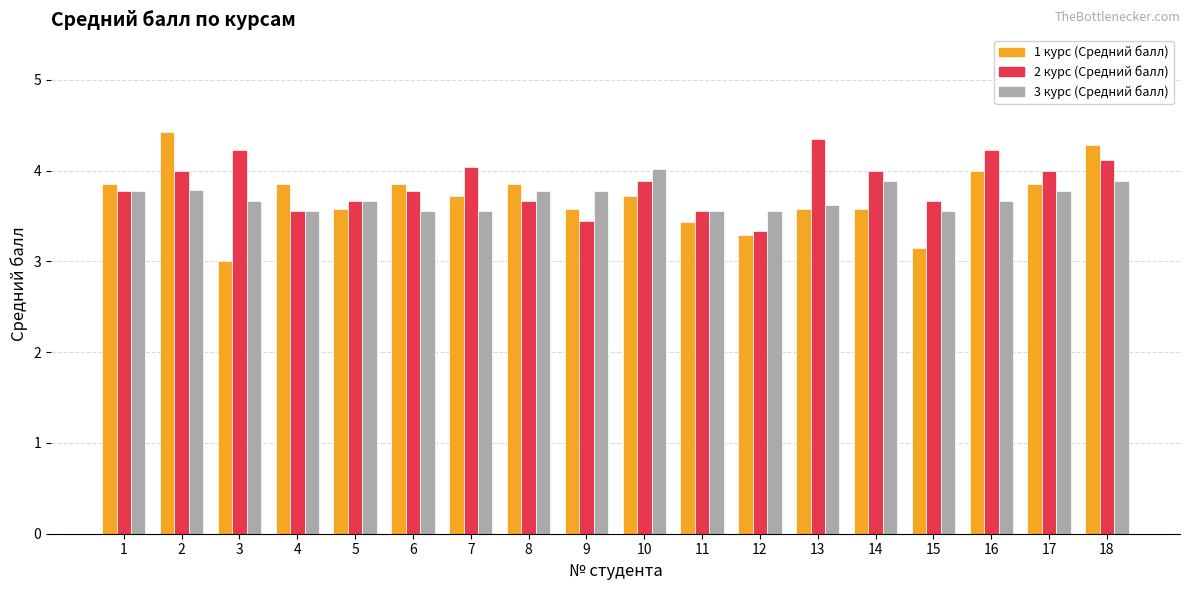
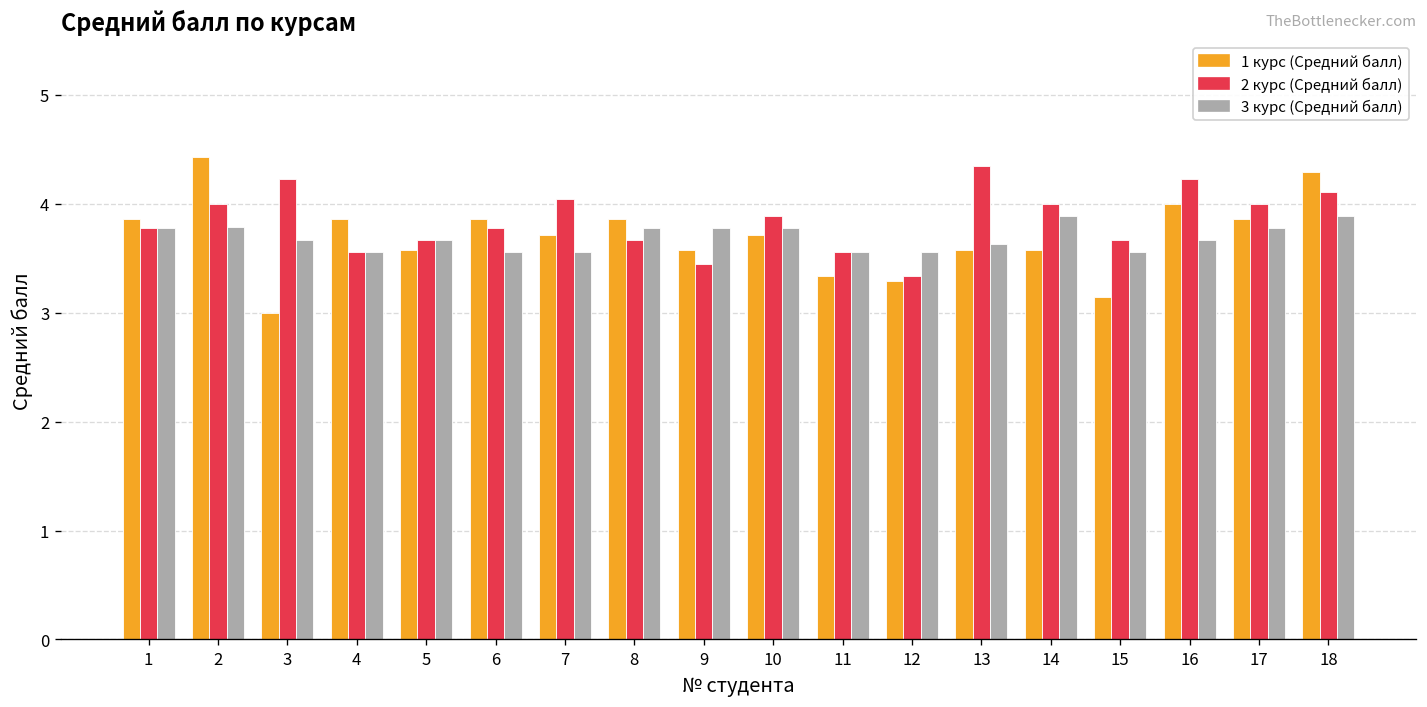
  {
    "1 курс (Средний балл)": {
      "1": 3.9,
      "2": 4.4,
      "3": 3.0,
      "4": 3.9,
      "5": 3.6,
      "6": 3.9,
      "7": 3.7,
      "8": 3.9,
      "9": 3.6,
      "10": 3.7,
-     "11": 3.4,
+     "11": 3.3,
      "12": 3.3,
      "13": 3.6,
      "14": 3.6,
      "15": 3.1,
      "16": 4.0,
      "17": 3.9,
      "18": 4.3
    },
    "2 курс (Средний балл)": {
      "1": 3.8,
      "2": 4.0,
      "3": 4.2,
      "4": 3.6,
      "5": 3.7,
      "6": 3.8,
      "7": 4.0,
      "8": 3.7,
      "9": 3.4,
      "10": 3.9,
      "11": 3.6,
      "12": 3.3,
      "13": 4.3,
      "14": 4.0,
      "15": 3.7,
      "16": 4.2,
      "17": 4.0,
      "18": 4.1
    },
    "3 курс (Средний балл)": {
      "1": 3.8,
      "2": 3.8,
      "3": 3.7,
      "4": 3.6,
      "5": 3.7,
      "6": 3.6,
      "7": 3.6,
      "8": 3.8,
      "9": 3.8,
-     "10": 4.0,
+     "10": 3.8,
      "11": 3.6,
      "12": 3.6,
      "13": 3.6,
      "14": 3.9,
      "15": 3.6,
      "16": 3.7,
      "17": 3.8,
      "18": 3.9
    }
  }
